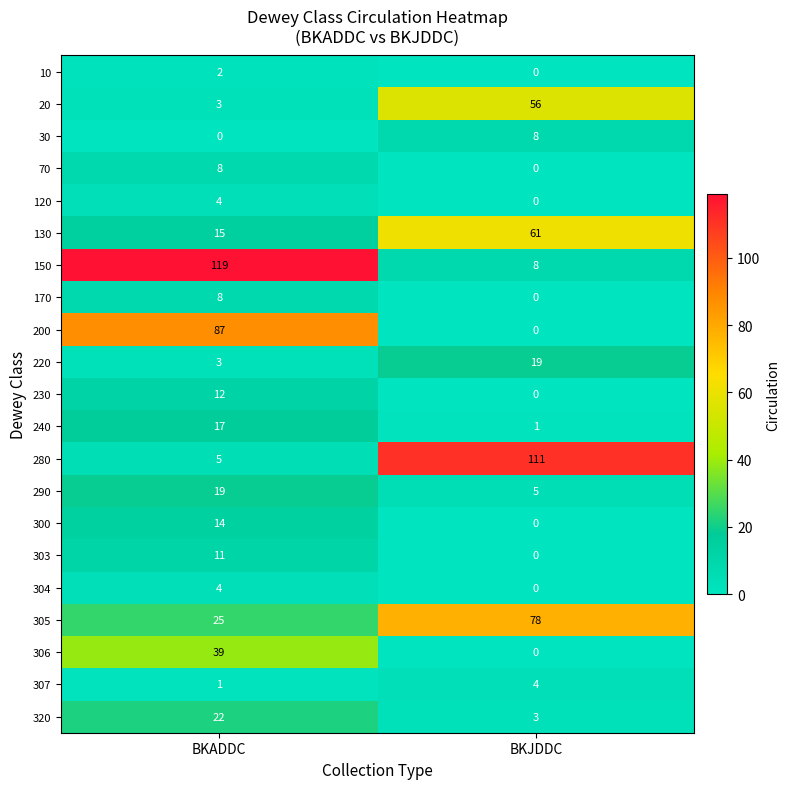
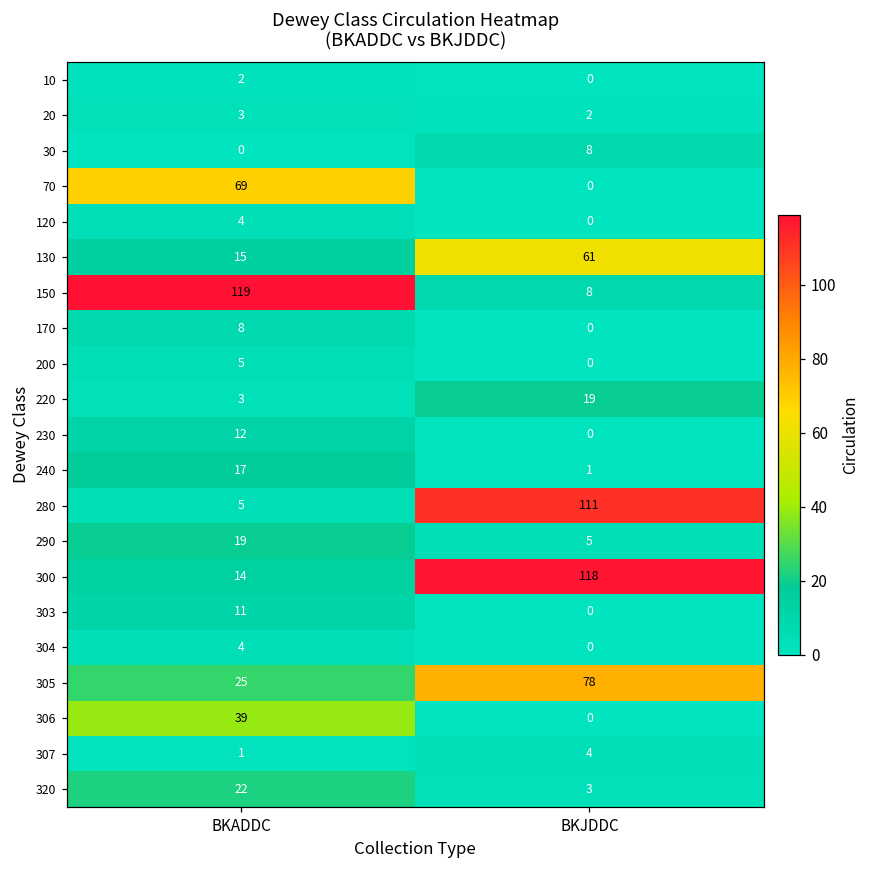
  {
    "10": {
      "BKADDC": 2,
      "BKJDDC": 0
    },
    "20": {
      "BKADDC": 3,
-     "BKJDDC": 56
+     "BKJDDC": 2
    },
    "30": {
      "BKADDC": 0,
      "BKJDDC": 8
    },
    "70": {
-     "BKADDC": 8,
+     "BKADDC": 69,
      "BKJDDC": 0
    },
    "120": {
      "BKADDC": 4,
      "BKJDDC": 0
    },
    "130": {
      "BKADDC": 15,
      "BKJDDC": 61
    },
    "150": {
      "BKADDC": 119,
      "BKJDDC": 8
    },
    "170": {
      "BKADDC": 8,
      "BKJDDC": 0
    },
    "200": {
-     "BKADDC": 87,
+     "BKADDC": 5,
      "BKJDDC": 0
    },
    "220": {
      "BKADDC": 3,
      "BKJDDC": 19
    },
    "230": {
      "BKADDC": 12,
      "BKJDDC": 0
    },
    "240": {
      "BKADDC": 17,
      "BKJDDC": 1
    },
    "280": {
      "BKADDC": 5,
      "BKJDDC": 111
    },
    "290": {
      "BKADDC": 19,
      "BKJDDC": 5
    },
    "300": {
      "BKADDC": 14,
-     "BKJDDC": 0
+     "BKJDDC": 118
    },
    "303": {
      "BKADDC": 11,
      "BKJDDC": 0
    },
    "304": {
      "BKADDC": 4,
      "BKJDDC": 0
    },
    "305": {
      "BKADDC": 25,
      "BKJDDC": 78
    },
    "306": {
      "BKADDC": 39,
      "BKJDDC": 0
    },
    "307": {
      "BKADDC": 1,
      "BKJDDC": 4
    },
    "320": {
      "BKADDC": 22,
      "BKJDDC": 3
    }
  }
